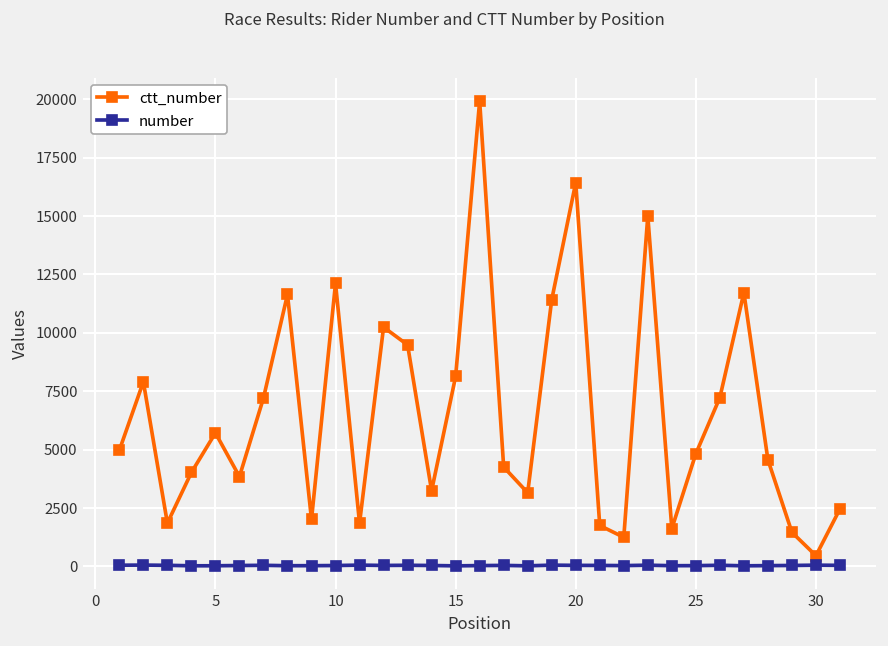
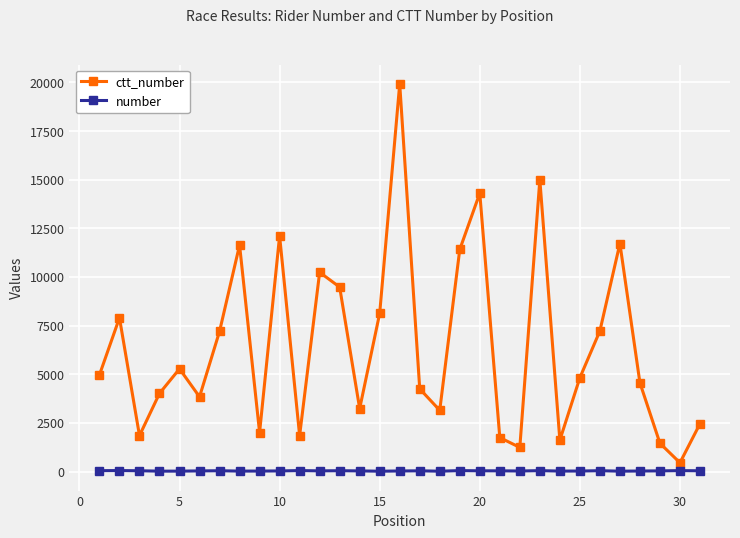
  {
    "ctt_number": {
-     "5": 5700,
+     "5": 5300,
      "10": 12100,
      "15": 8100,
-     "20": 16400,
+     "20": 14300,
      "25": 4800,
      "30": 500
    },
    "number": {
      "5": 0,
      "10": 0,
      "15": 0,
      "20": 0,
      "25": 0,
      "30": 0
    }
  }
